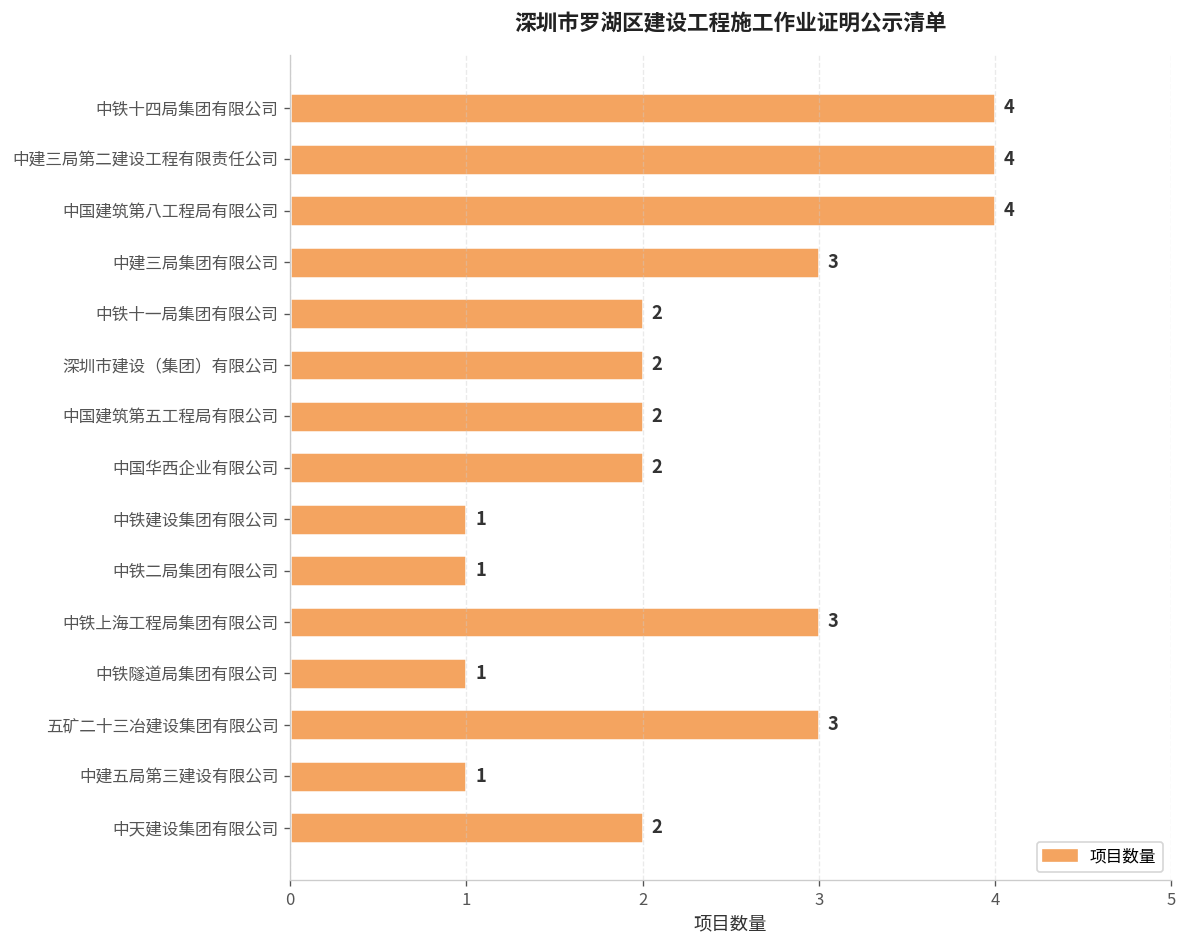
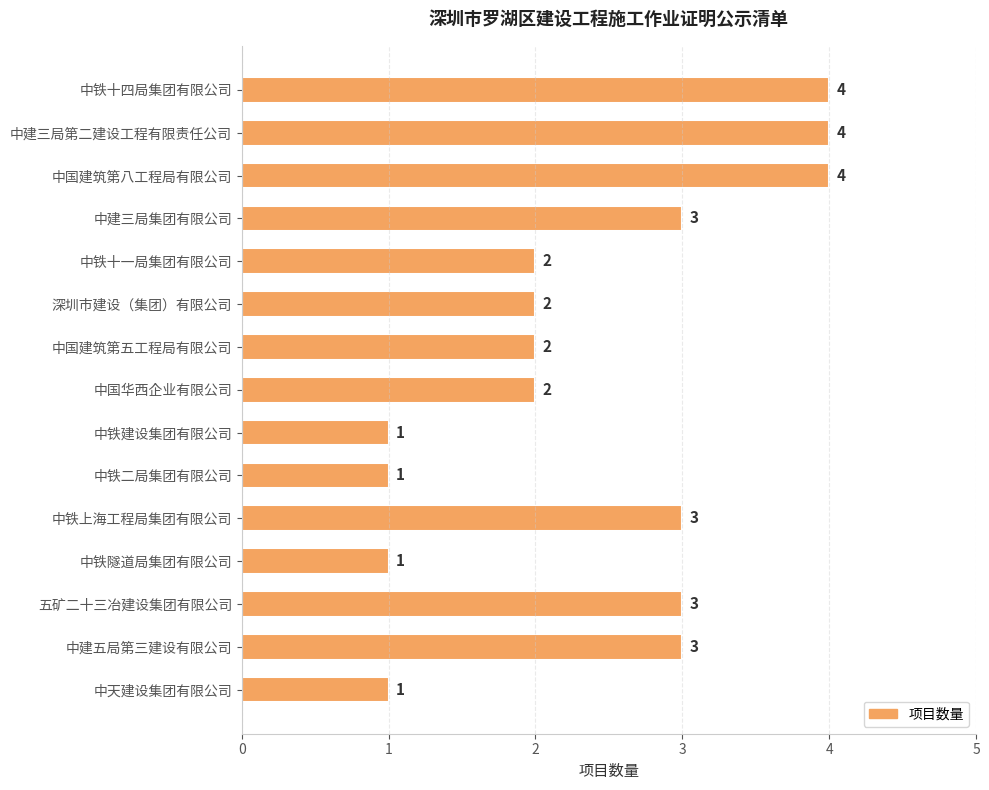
  {
    "中铁十四局集团有限公司": 4,
    "中建三局第二建设工程有限责任公司": 4,
    "中国建筑第八工程局有限公司": 4,
    "中建三局集团有限公司": 3,
    "中铁十一局集团有限公司": 2,
    "深圳市建设（集团）有限公司": 2,
    "中国建筑第五工程局有限公司": 2,
    "中国华西企业有限公司": 2,
    "中铁建设集团有限公司": 1,
    "中铁二局集团有限公司": 1,
    "中铁上海工程局集团有限公司": 3,
    "中铁隧道局集团有限公司": 1,
    "五矿二十三冶建设集团有限公司": 3,
-   "中建五局第三建设有限公司": 1,
-   "中天建设集团有限公司": 2
+   "中建五局第三建设有限公司": 3,
+   "中天建设集团有限公司": 1
  }
